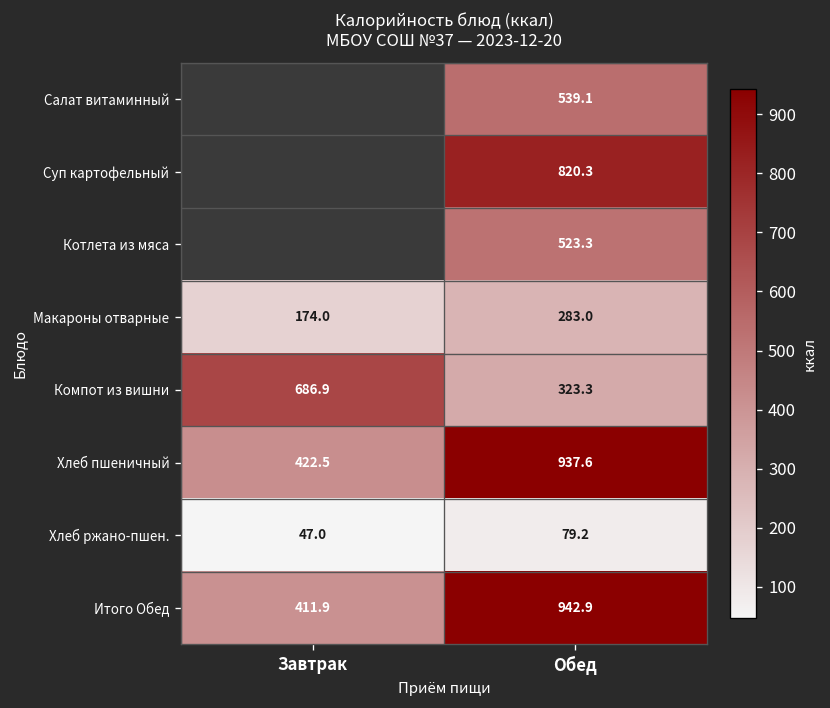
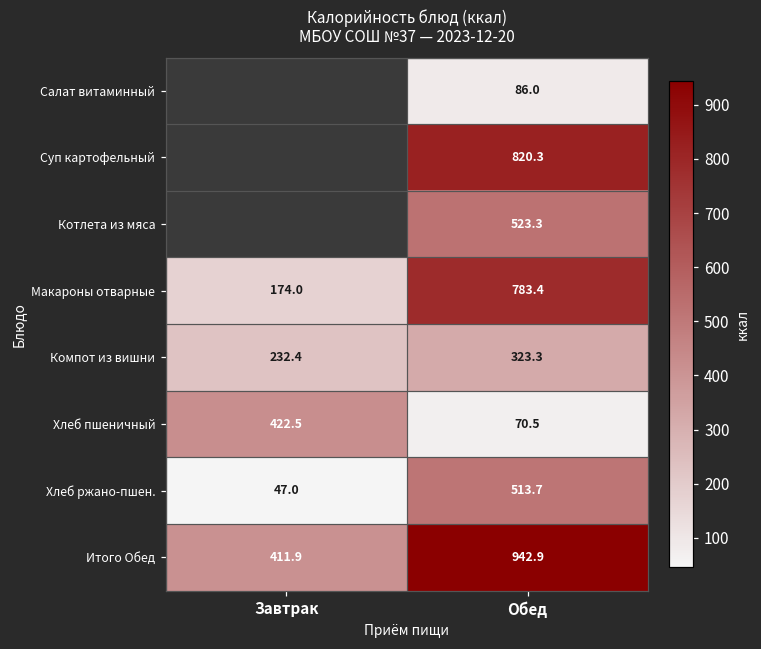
  {
    "Салат витаминный": {
-     "Обед": 539.1
+     "Обед": 86.0
    },
    "Суп картофельный": {
      "Обед": 820.3
    },
    "Котлета из мяса": {
      "Обед": 523.3
    },
    "Макароны отварные": {
      "Завтрак": 174.0,
-     "Обед": 283.0
+     "Обед": 783.4
    },
    "Компот из вишни": {
-     "Завтрак": 686.9,
+     "Завтрак": 232.4,
      "Обед": 323.3
    },
    "Хлеб пшеничный": {
      "Завтрак": 422.5,
-     "Обед": 937.6
+     "Обед": 70.5
    },
    "Хлеб ржано-пшен.": {
      "Завтрак": 47.0,
-     "Обед": 79.2
+     "Обед": 513.7
    },
    "Итого Обед": {
      "Завтрак": 411.9,
      "Обед": 942.9
    }
  }
